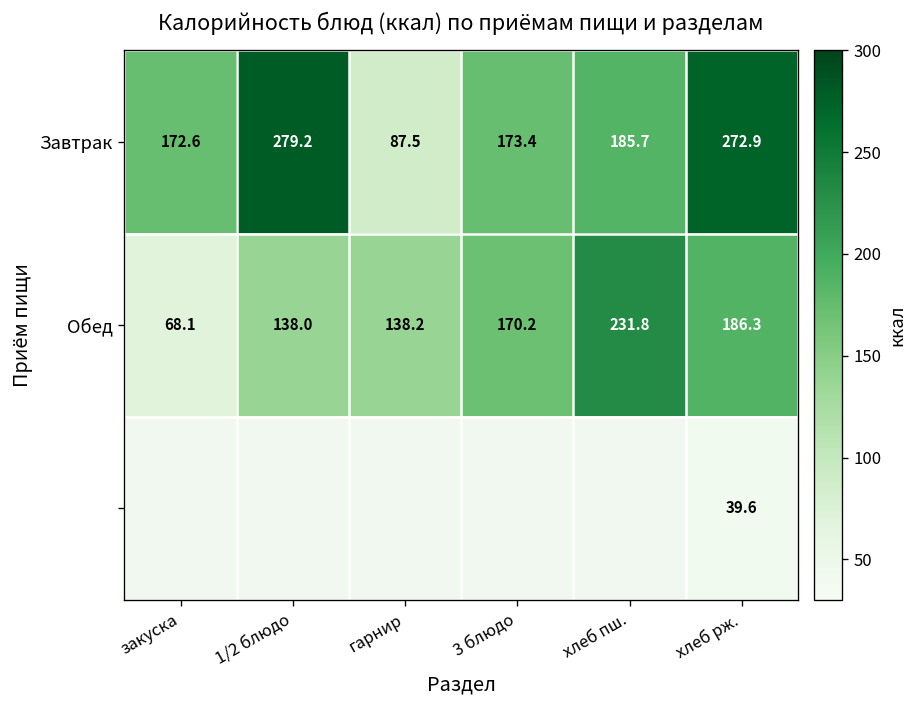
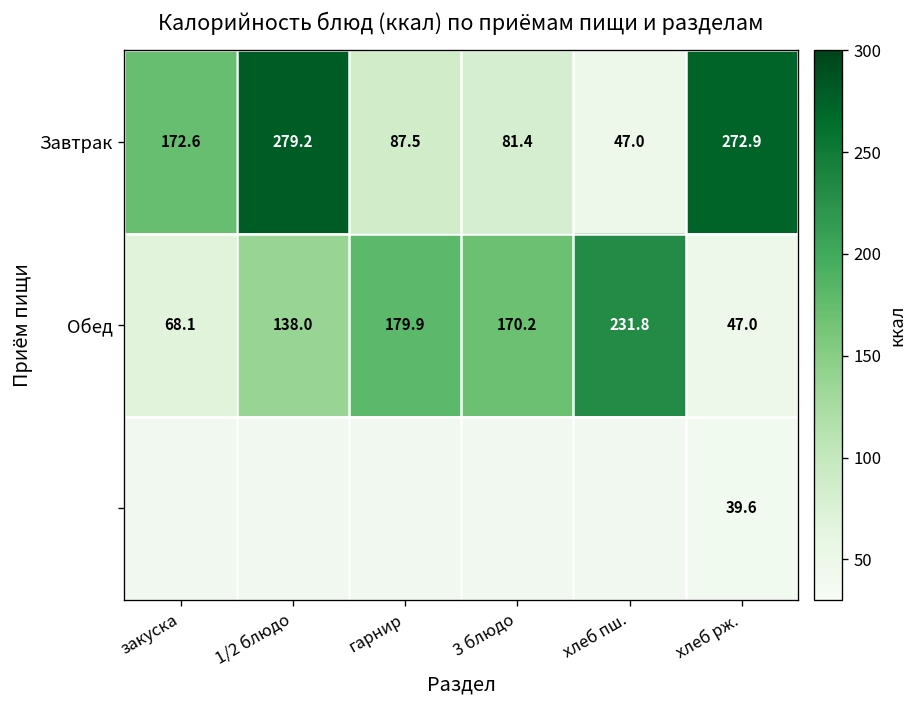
  {
    "Завтрак": {
      "закуска": 172.6,
      "1/2 блюдо": 279.2,
      "гарнир": 87.5,
-     "3 блюдо": 173.4,
-     "хлеб пш.": 185.7,
+     "3 блюдо": 81.4,
+     "хлеб пш.": 47.0,
      "хлеб рж.": 272.9
    },
    "Обед": {
      "закуска": 68.1,
      "1/2 блюдо": 138.0,
-     "гарнир": 138.2,
+     "гарнир": 179.9,
      "3 блюдо": 170.2,
      "хлеб пш.": 231.8,
-     "хлеб рж.": 186.3
+     "хлеб рж.": 47.0
    }
  }
